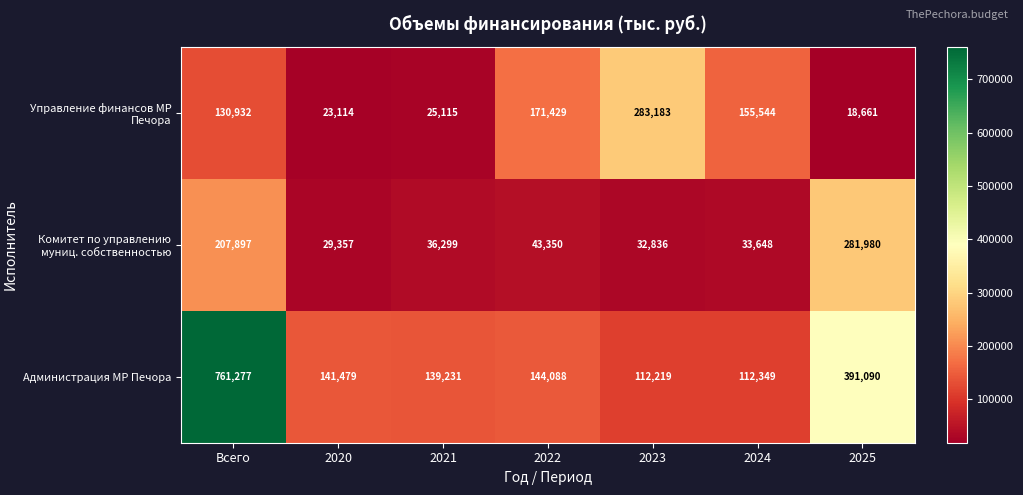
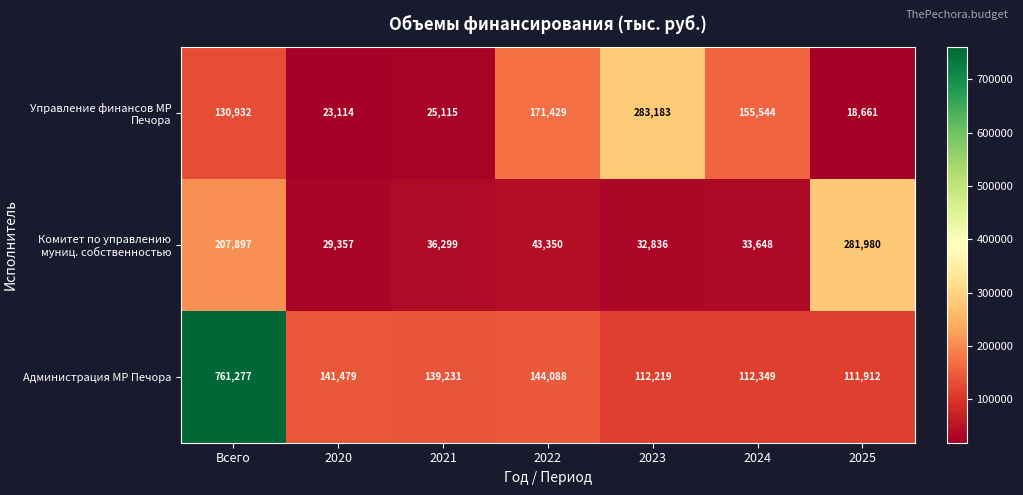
  {
    "Управление финансов МР Печора": {
      "Всего": "130,932",
      "2020": "23,114",
      "2021": "25,115",
      "2022": "171,429",
      "2023": "283,183",
      "2024": "155,544",
      "2025": "18,661"
    },
    "Комитет по управлению муниц. собственностью": {
      "Всего": "207,897",
      "2020": "29,357",
      "2021": "36,299",
      "2022": "43,350",
      "2023": "32,836",
      "2024": "33,648",
      "2025": "281,980"
    },
    "Администрация МР Печора": {
      "Всего": "761,277",
      "2020": "141,479",
      "2021": "139,231",
      "2022": "144,088",
      "2023": "112,219",
      "2024": "112,349",
-     "2025": "391,090"
+     "2025": "111,912"
    }
  }
